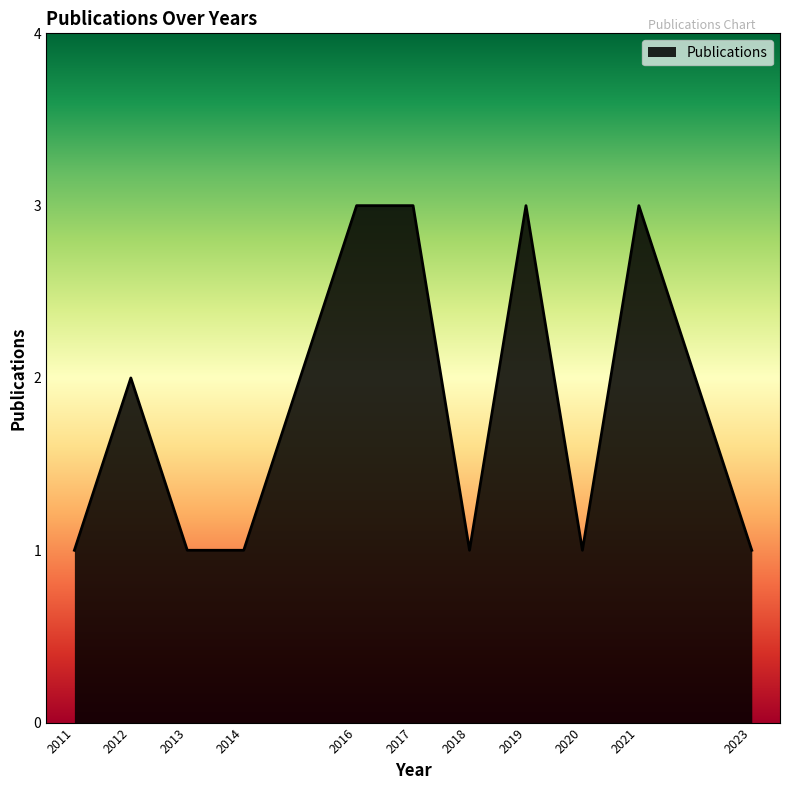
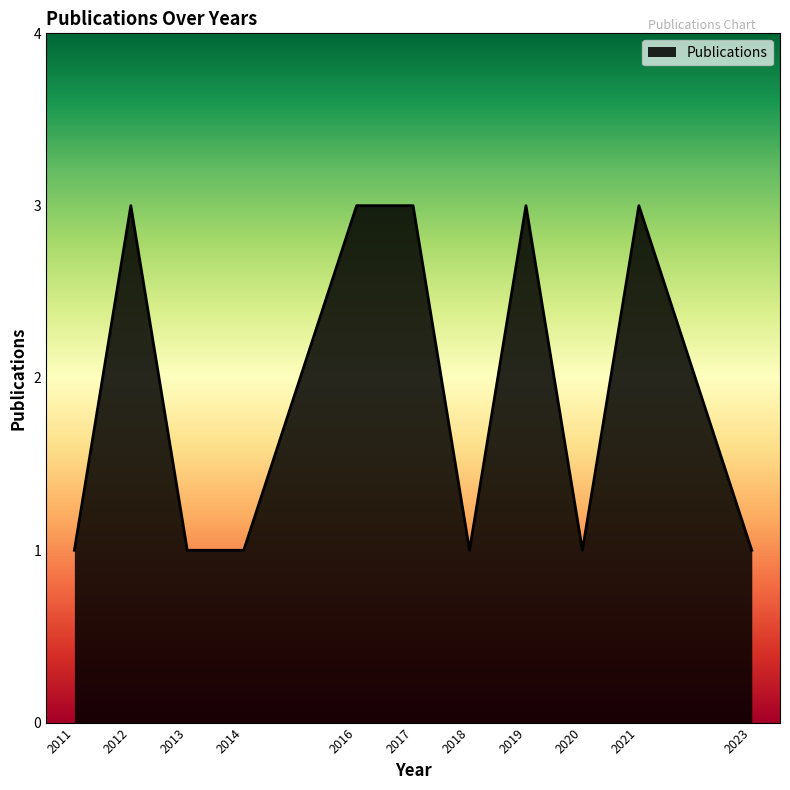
  {
    "2011": 1,
-   "2012": 2,
+   "2012": 3,
    "2013": 1,
    "2014": 1,
    "2016": 3,
    "2017": 3,
    "2018": 1,
    "2019": 3,
    "2020": 1,
    "2021": 3,
    "2023": 1
  }
